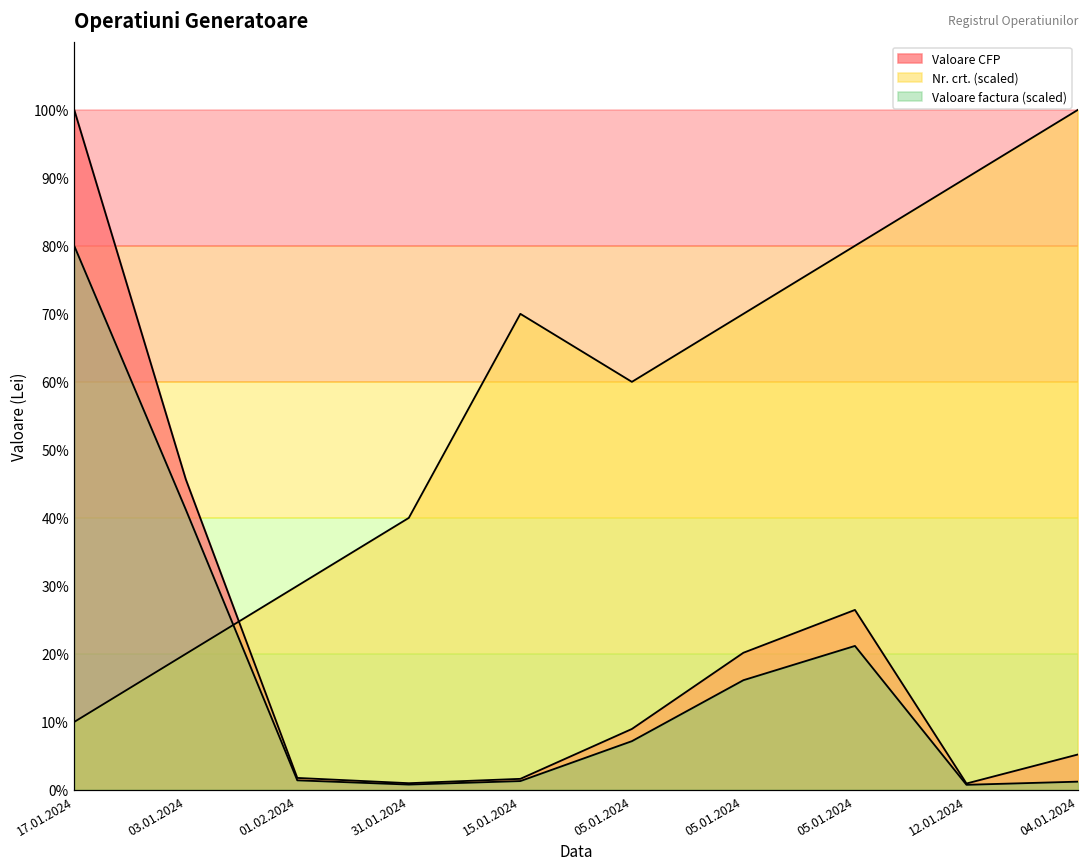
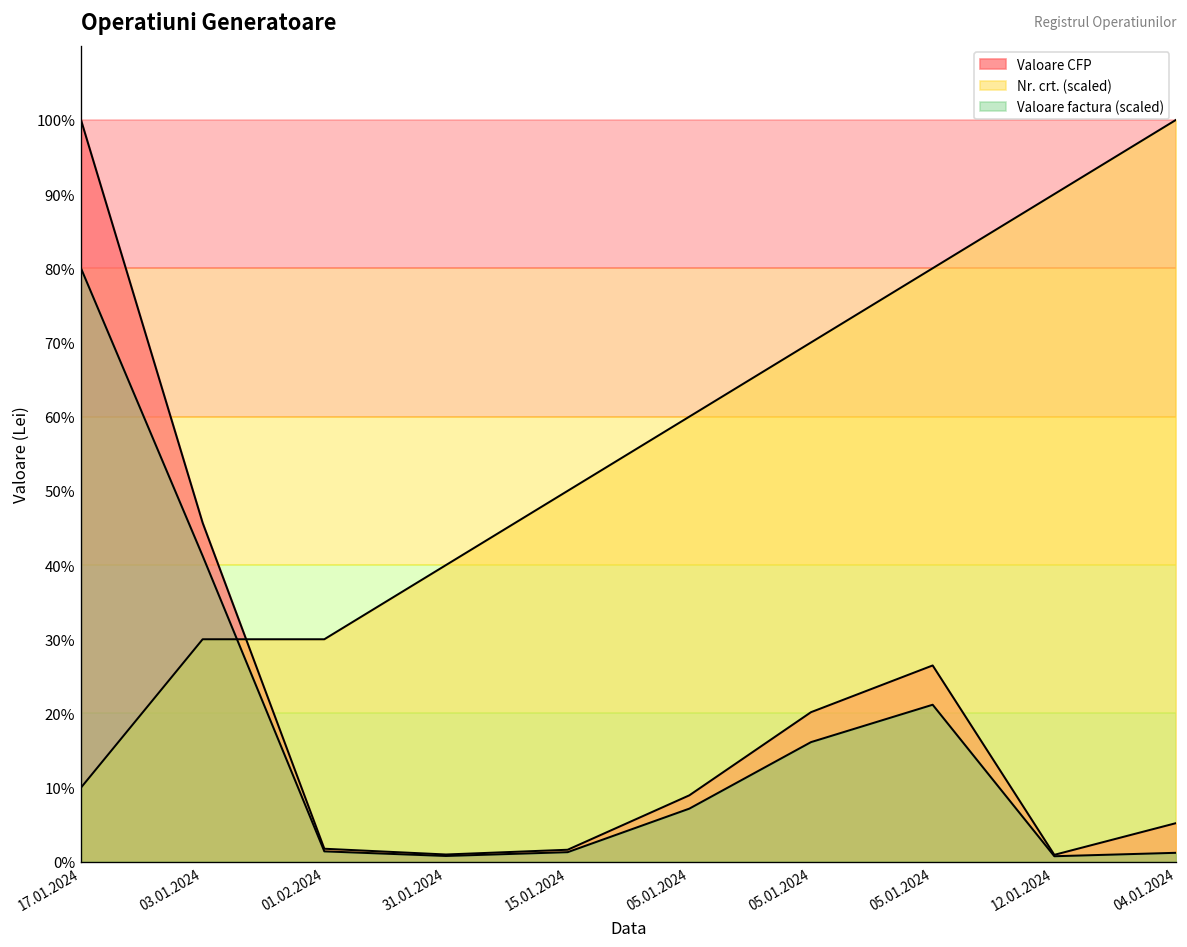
  {
    "Valoare CFP": {
      "17.01.2024": "100%",
      "03.01.2024": "46%",
      "04.01.2024": "5%"
    },
    "Nr. crt. (scaled)": {
      "17.01.2024": "10%",
-     "03.01.2024": "20%",
+     "03.01.2024": "30%",
      "01.02.2024": "30%",
      "31.01.2024": "40%",
-     "15.01.2024": "70%",
+     "15.01.2024": "50%",
      "12.01.2024": "90%",
      "04.01.2024": "100%"
    },
    "Valoare factura (scaled)": {
      "17.01.2024": "80%",
      "03.01.2024": "41%",
      "04.01.2024": "1%"
    }
  }
